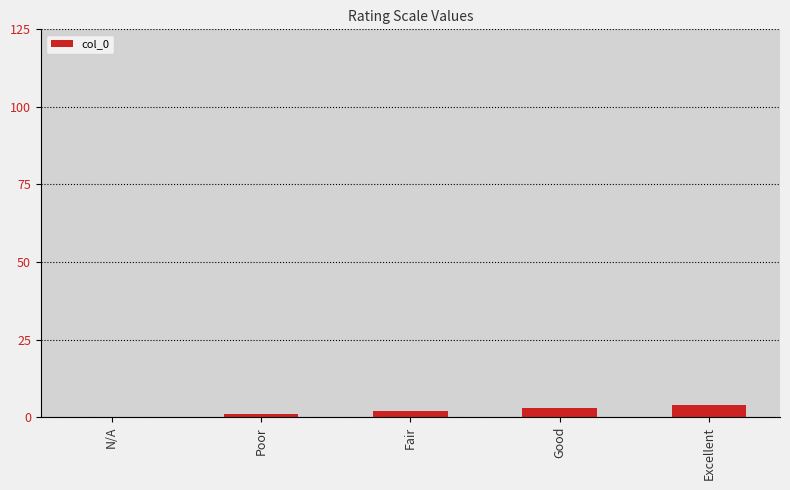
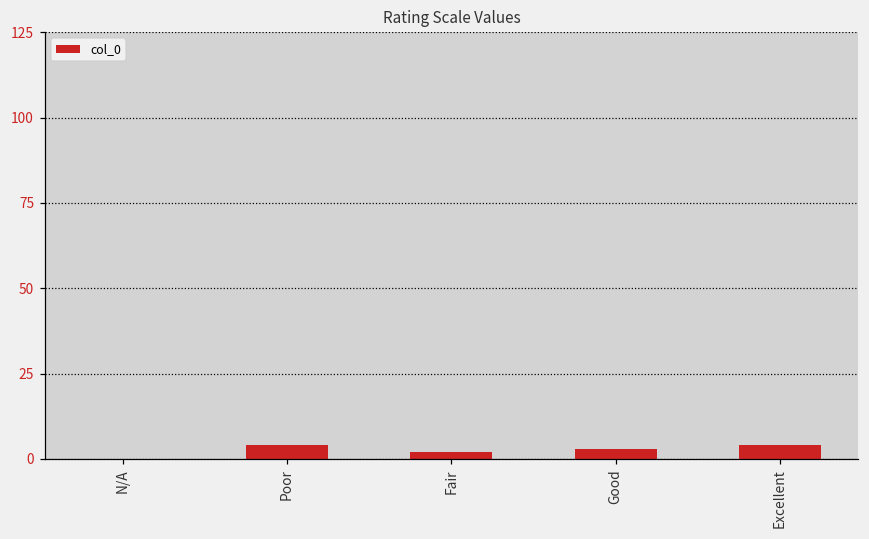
  {
    "N/A": 0,
-   "Poor": 1,
+   "Poor": 4,
    "Fair": 2,
    "Good": 3,
    "Excellent": 4
  }
